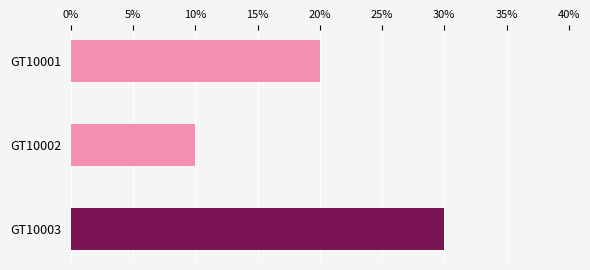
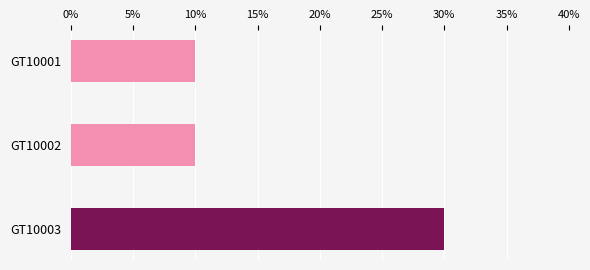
  {
-   "GT10001": "20.0%",
+   "GT10001": "10.0%",
    "GT10002": "10.0%",
    "GT10003": "30.0%"
  }
